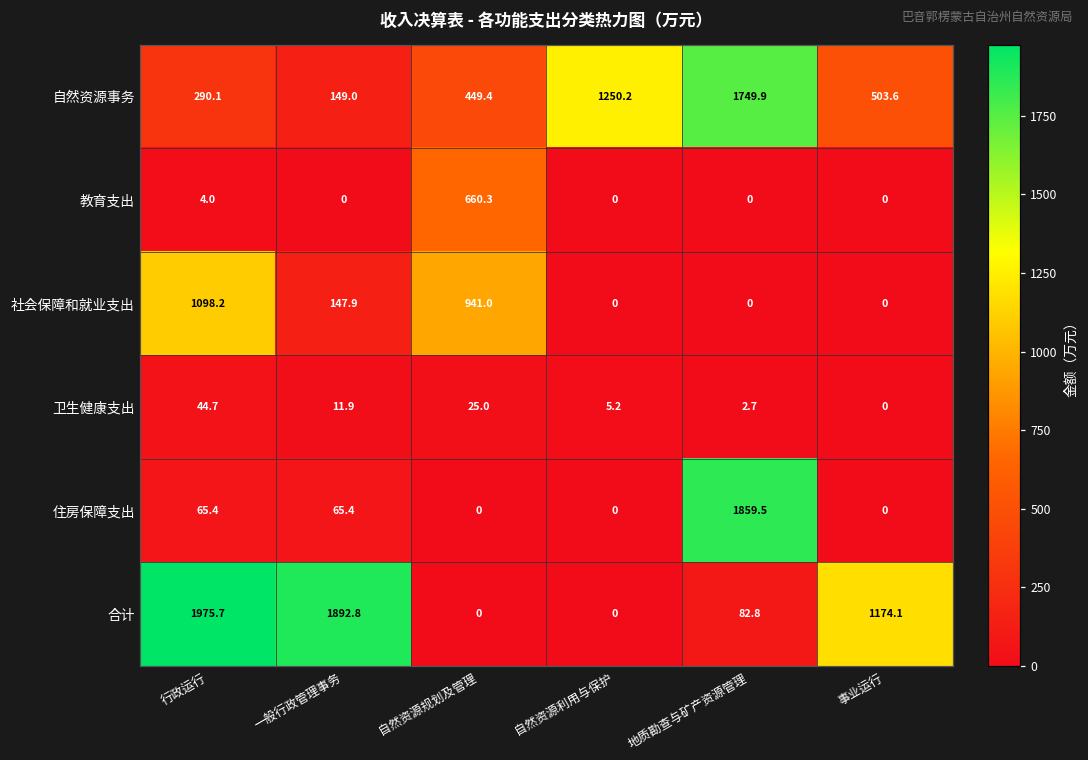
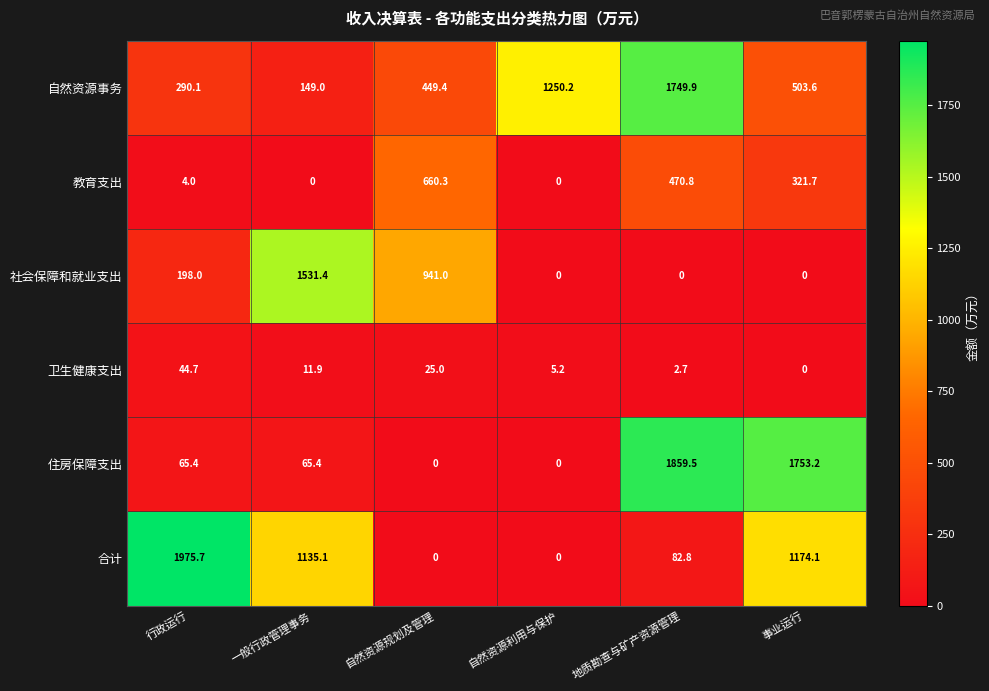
  {
    "自然资源事务": {
      "行政运行": 290.1,
      "一般行政管理事务": 149.0,
      "自然资源规划及管理": 449.4,
      "自然资源利用与保护": 1250.2,
      "地质勘查与矿产资源管理": 1749.9,
      "事业运行": 503.6
    },
    "教育支出": {
      "行政运行": 4.0,
      "一般行政管理事务": 0,
      "自然资源规划及管理": 660.3,
      "自然资源利用与保护": 0,
-     "地质勘查与矿产资源管理": 0,
-     "事业运行": 0
+     "地质勘查与矿产资源管理": 470.8,
+     "事业运行": 321.7
    },
    "社会保障和就业支出": {
-     "行政运行": 1098.2,
-     "一般行政管理事务": 147.9,
+     "行政运行": 198.0,
+     "一般行政管理事务": 1531.4,
      "自然资源规划及管理": 941.0,
      "自然资源利用与保护": 0,
      "地质勘查与矿产资源管理": 0,
      "事业运行": 0
    },
    "卫生健康支出": {
      "行政运行": 44.7,
      "一般行政管理事务": 11.9,
      "自然资源规划及管理": 25.0,
      "自然资源利用与保护": 5.2,
      "地质勘查与矿产资源管理": 2.7,
      "事业运行": 0
    },
    "住房保障支出": {
      "行政运行": 65.4,
      "一般行政管理事务": 65.4,
      "自然资源规划及管理": 0,
      "自然资源利用与保护": 0,
      "地质勘查与矿产资源管理": 1859.5,
-     "事业运行": 0
+     "事业运行": 1753.2
    },
    "合计": {
      "行政运行": 1975.7,
-     "一般行政管理事务": 1892.8,
+     "一般行政管理事务": 1135.1,
      "自然资源规划及管理": 0,
      "自然资源利用与保护": 0,
      "地质勘查与矿产资源管理": 82.8,
      "事业运行": 1174.1
    }
  }
